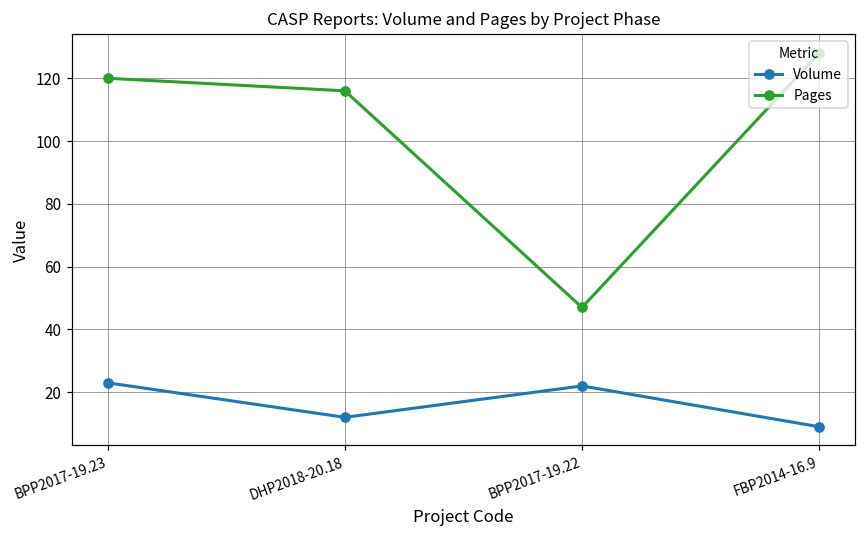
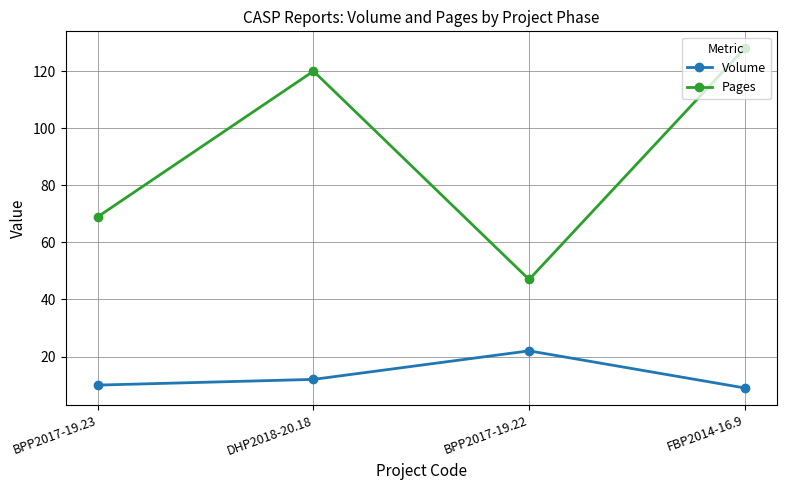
  {
    "Volume": {
-     "BPP2017-19.23": 23,
+     "BPP2017-19.23": 10,
      "DHP2018-20.18": 12,
      "BPP2017-19.22": 22,
      "FBP2014-16.9": 9
    },
    "Pages": {
-     "BPP2017-19.23": 120,
-     "DHP2018-20.18": 116,
+     "BPP2017-19.23": 69,
+     "DHP2018-20.18": 120,
      "BPP2017-19.22": 47
    }
  }
